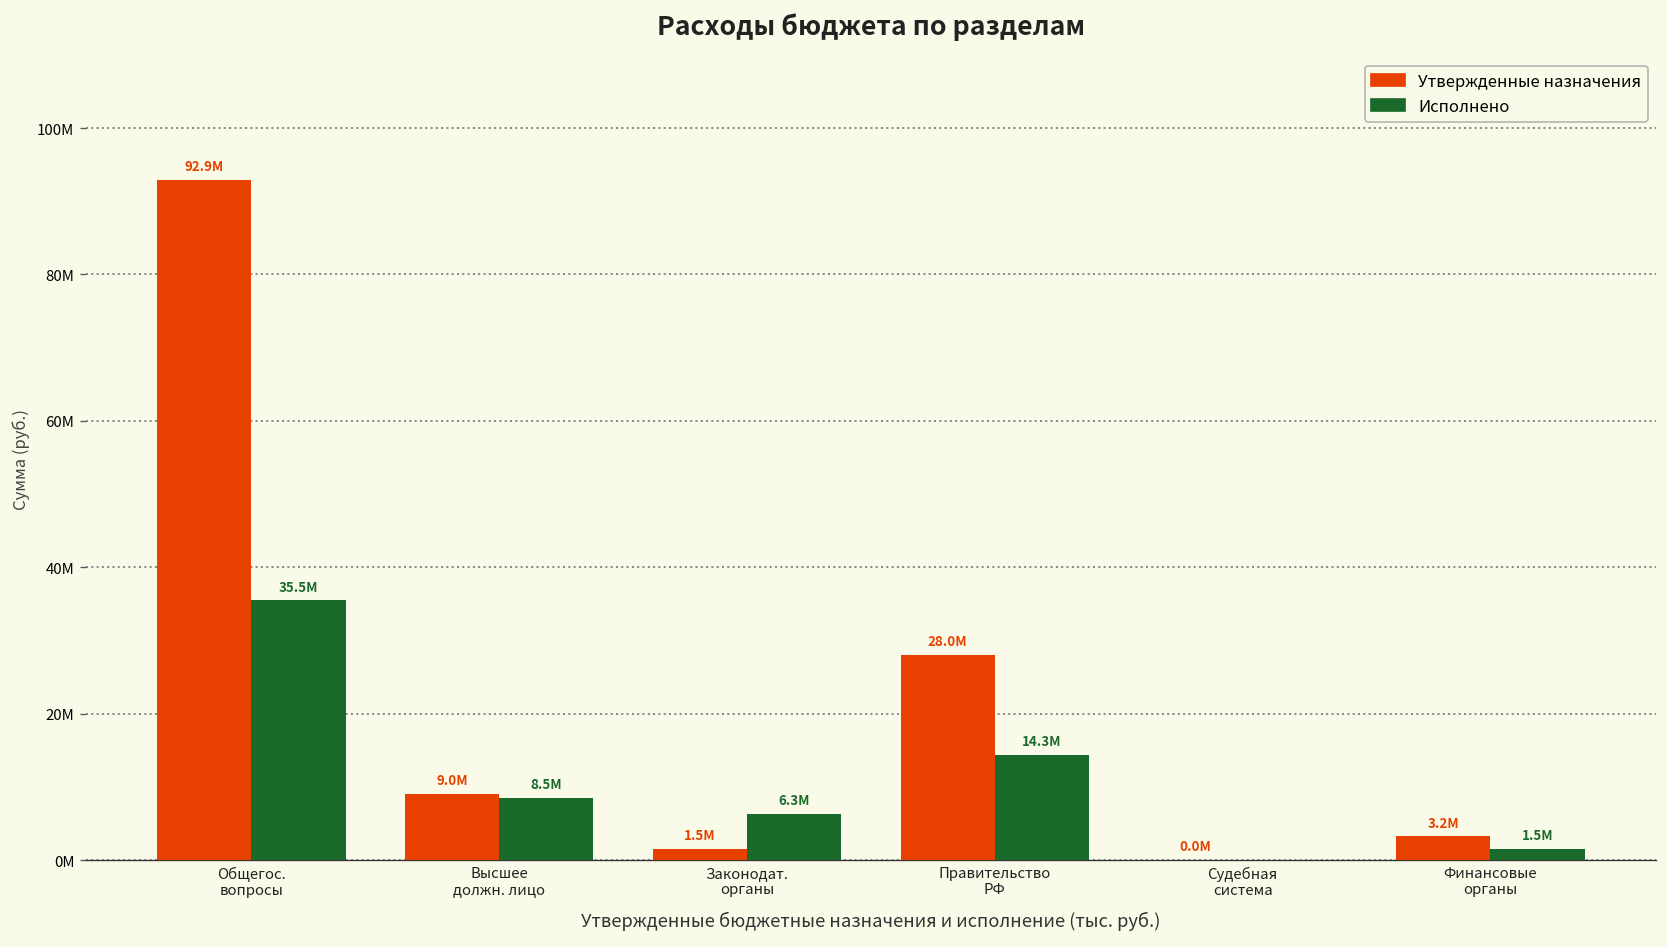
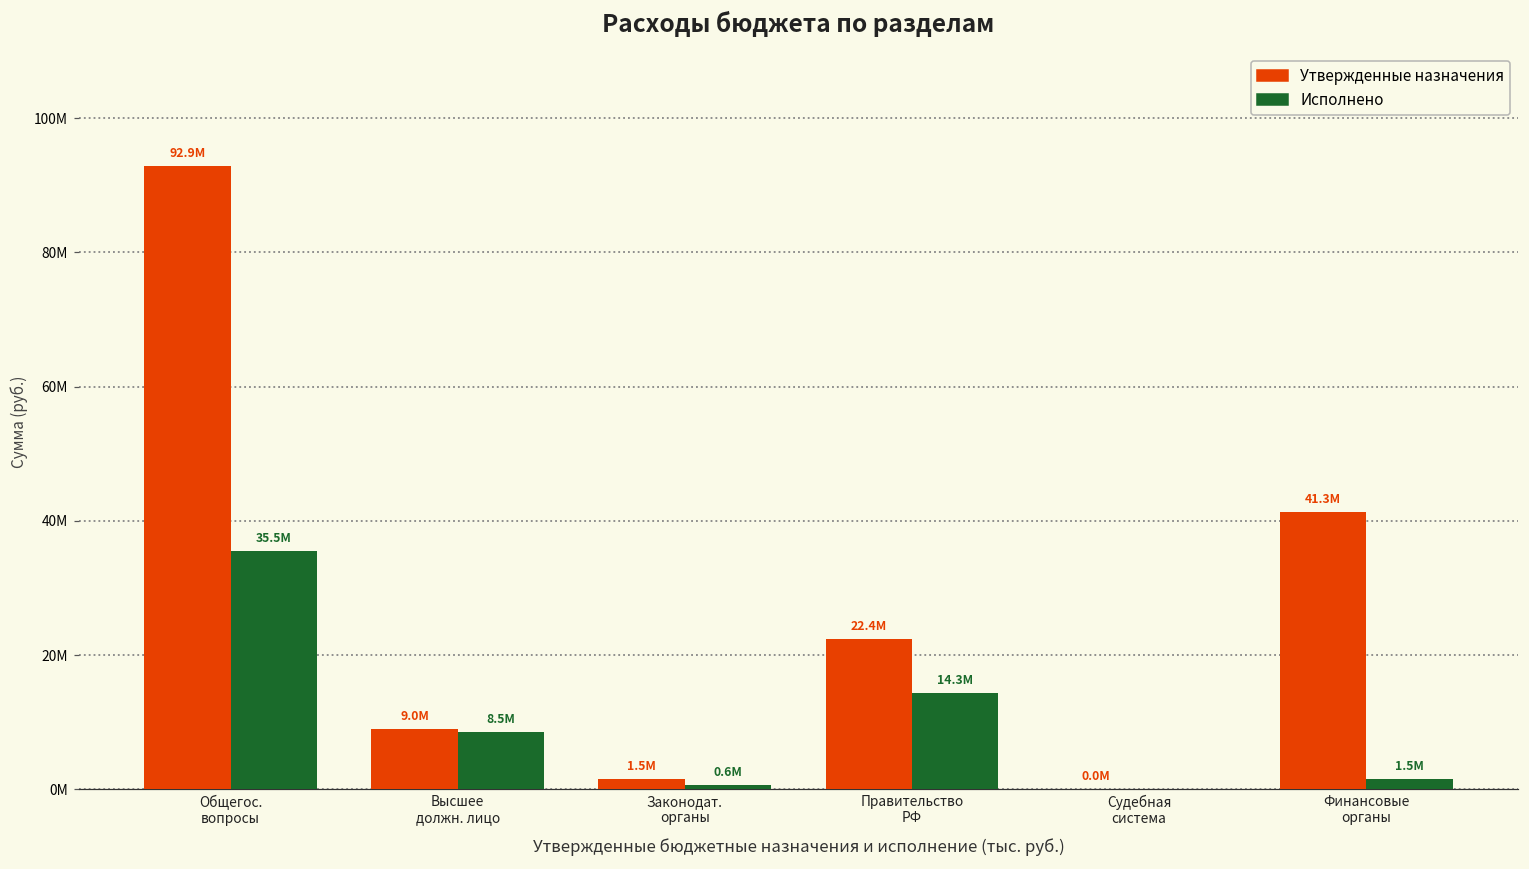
  {
    "Утвержденные назначения": {
      "Общегос. вопросы": "92.9M",
      "Высшее должн. лицо": "9.0M",
      "Законодат. органы": "1.5M",
-     "Правительство РФ": "28.0M",
-     "Финансовые органы": "3.2M"
+     "Правительство РФ": "22.4M",
+     "Финансовые органы": "41.3M"
    },
    "Исполнено": {
      "Общегос. вопросы": "35.5M",
      "Высшее должн. лицо": "8.5M",
-     "Законодат. органы": "6.3M",
+     "Законодат. органы": "0.6M",
      "Правительство РФ": "14.3M",
      "Финансовые органы": "1.5M"
    }
  }
